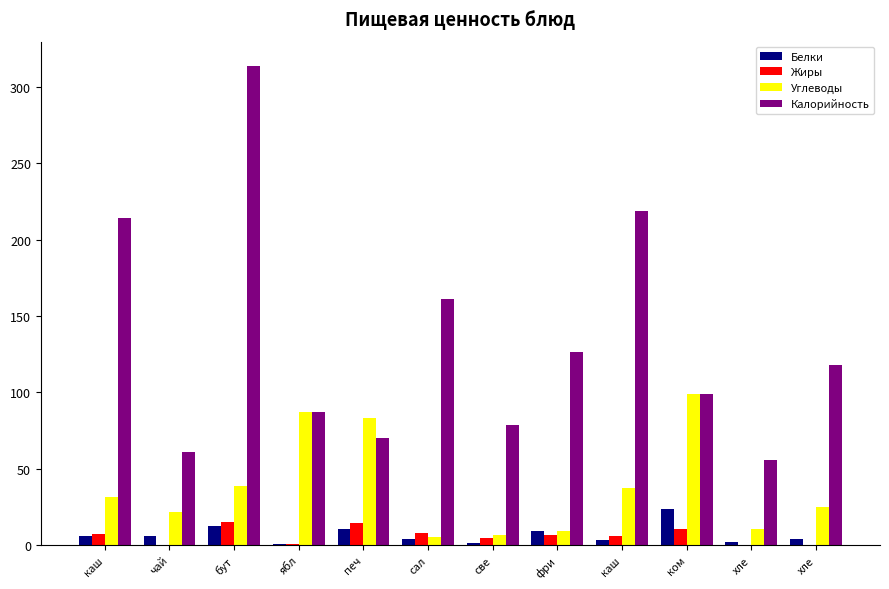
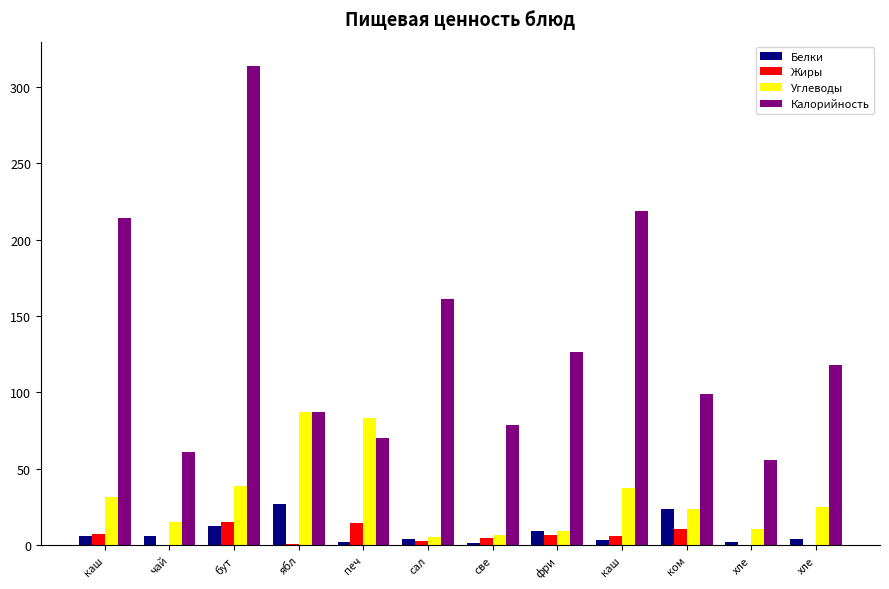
  {
    "Белки": {
      "чай": 6,
      "бут": 12,
-     "ябл": 1,
-     "печ": 10,
+     "ябл": 27,
+     "печ": 2,
      "сал": 4,
      "фри": 9,
      "ком": 24
    },
    "Жиры": {
      "чай": 0,
      "бут": 15,
      "печ": 15,
-     "сал": 8,
+     "сал": 3,
      "све": 5,
      "фри": 7,
      "ком": 11
    },
    "Углеводы": {
-     "чай": 22,
+     "чай": 15,
      "бут": 39,
      "ябл": 87,
      "печ": 83,
      "сал": 5,
      "све": 7,
      "фри": 10,
-     "ком": 99
+     "ком": 24
    },
    "Калорийность": {
      "чай": 61,
      "бут": 314,
      "ябл": 87,
      "печ": 70,
      "сал": 162,
      "све": 79,
      "фри": 126,
      "ком": 99
    }
  }
